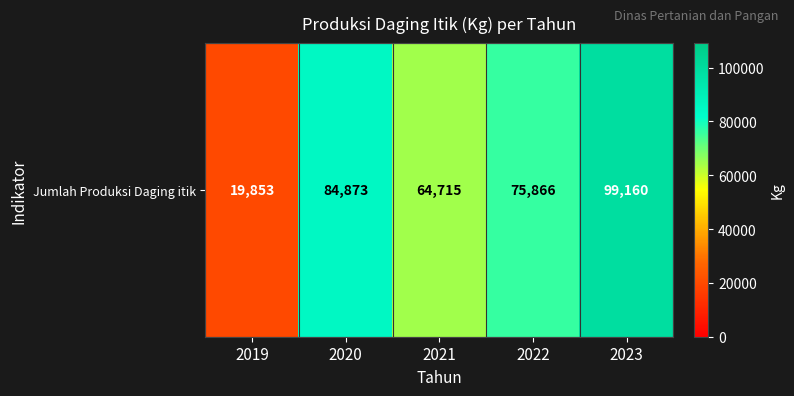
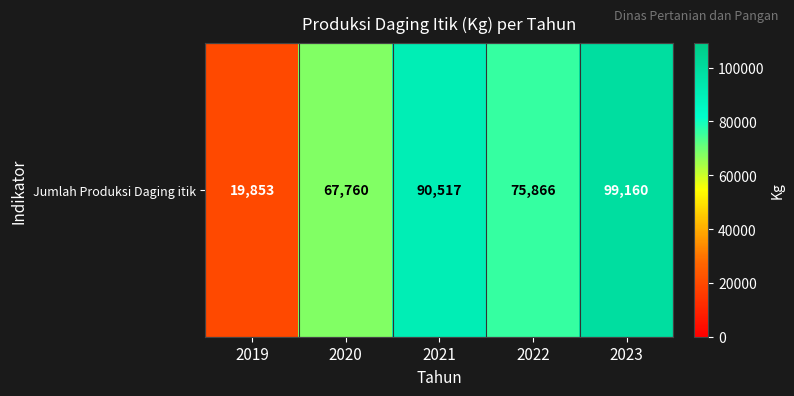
  {
    "Jumlah Produksi Daging itik": {
      "2019": "19,853",
-     "2020": "84,873",
-     "2021": "64,715",
+     "2020": "67,760",
+     "2021": "90,517",
      "2022": "75,866",
      "2023": "99,160"
    }
  }
